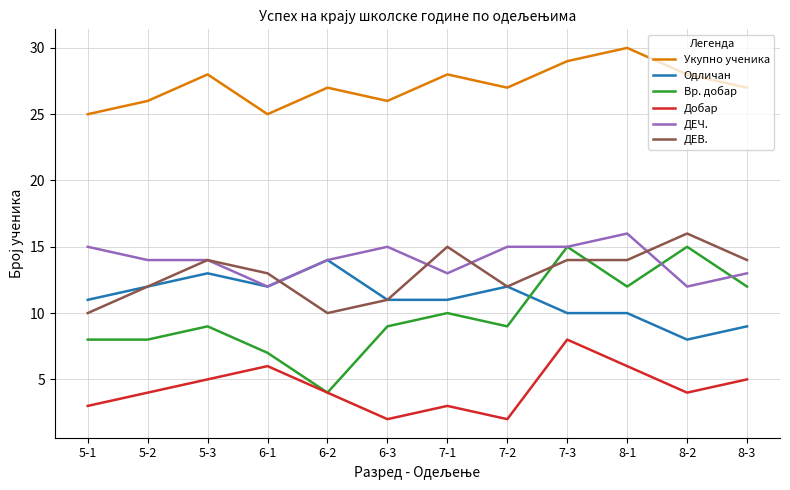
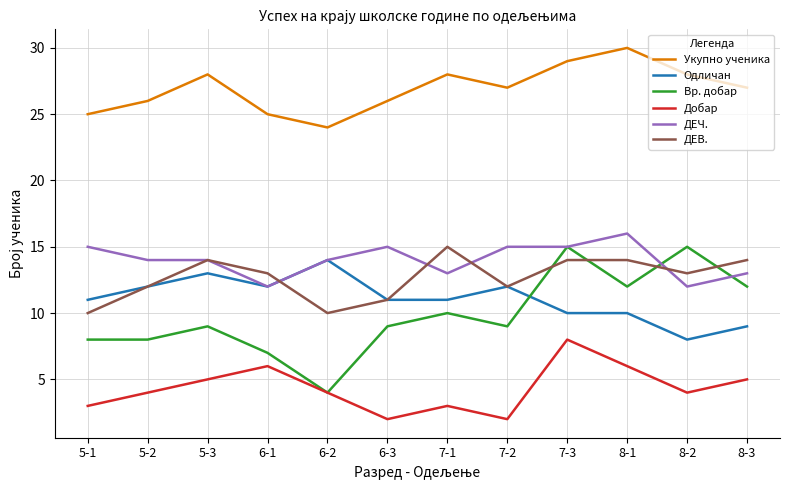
  {
    "Укупно ученика": {
      "5-1": 25,
      "5-2": 26,
      "5-3": 28,
      "6-1": 25,
-     "6-2": 27,
+     "6-2": 24,
      "6-3": 26,
      "7-1": 28,
      "7-2": 27,
      "7-3": 29,
      "8-1": 30
    },
    "Одличан": {
      "5-1": 11,
      "5-3": 13,
      "7-1": 11,
      "7-3": 10,
      "8-1": 10,
      "8-2": 8,
      "8-3": 9
    },
    "Вр. добар": {
      "5-1": 8,
      "5-2": 8,
      "5-3": 9,
      "6-1": 7,
      "6-3": 9,
      "7-1": 10,
      "7-2": 9,
      "8-1": 12,
      "8-2": 15,
      "8-3": 12
    },
    "Добар": {
      "5-1": 3,
      "5-2": 4,
      "5-3": 5,
      "6-1": 6,
      "6-3": 2,
      "7-1": 3,
      "7-2": 2,
      "7-3": 8,
      "8-1": 6,
      "8-2": 4,
      "8-3": 5
    },
    "ДЕЧ.": {
      "5-1": 15,
      "5-2": 14,
      "6-3": 15,
      "7-1": 13,
      "7-2": 15,
      "8-1": 16,
      "8-2": 12,
      "8-3": 13
    },
    "ДЕВ.": {
      "5-1": 10,
      "6-1": 13,
      "6-2": 10,
      "7-1": 15,
      "7-3": 14,
      "8-1": 14,
-     "8-2": 16,
+     "8-2": 13,
      "8-3": 14
    }
  }
